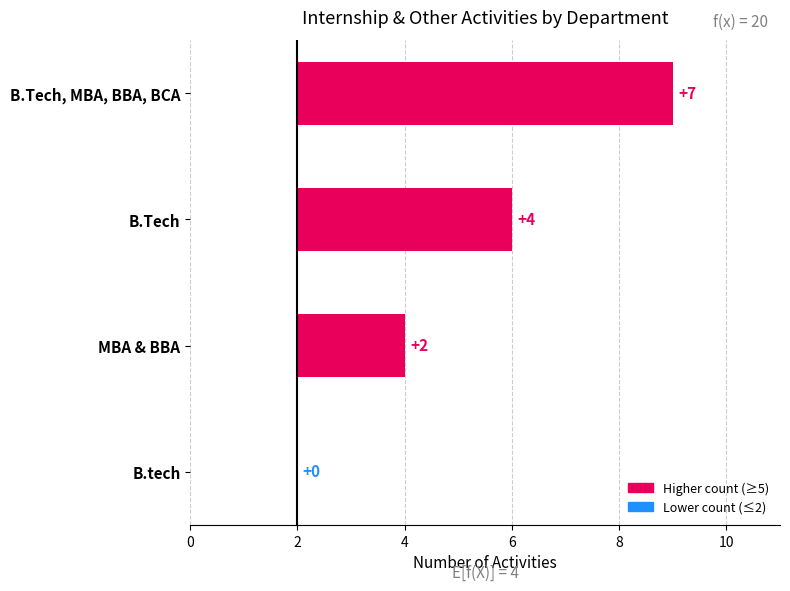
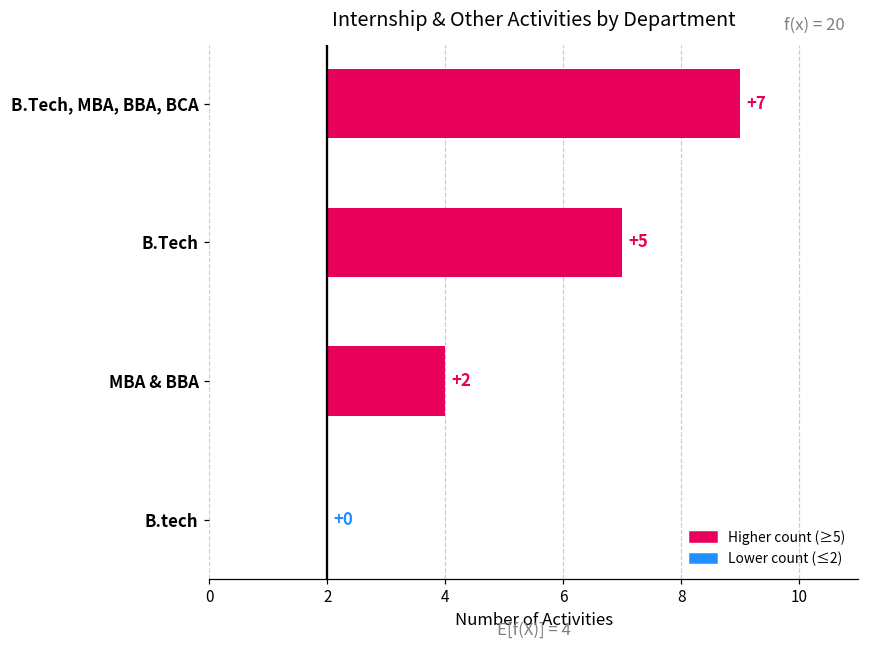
  {
    "B.Tech, MBA, BBA, BCA": "+7",
-   "B.Tech": "+4",
+   "B.Tech": "+5",
    "MBA & BBA": "+2",
    "B.tech": "+0"
  }
